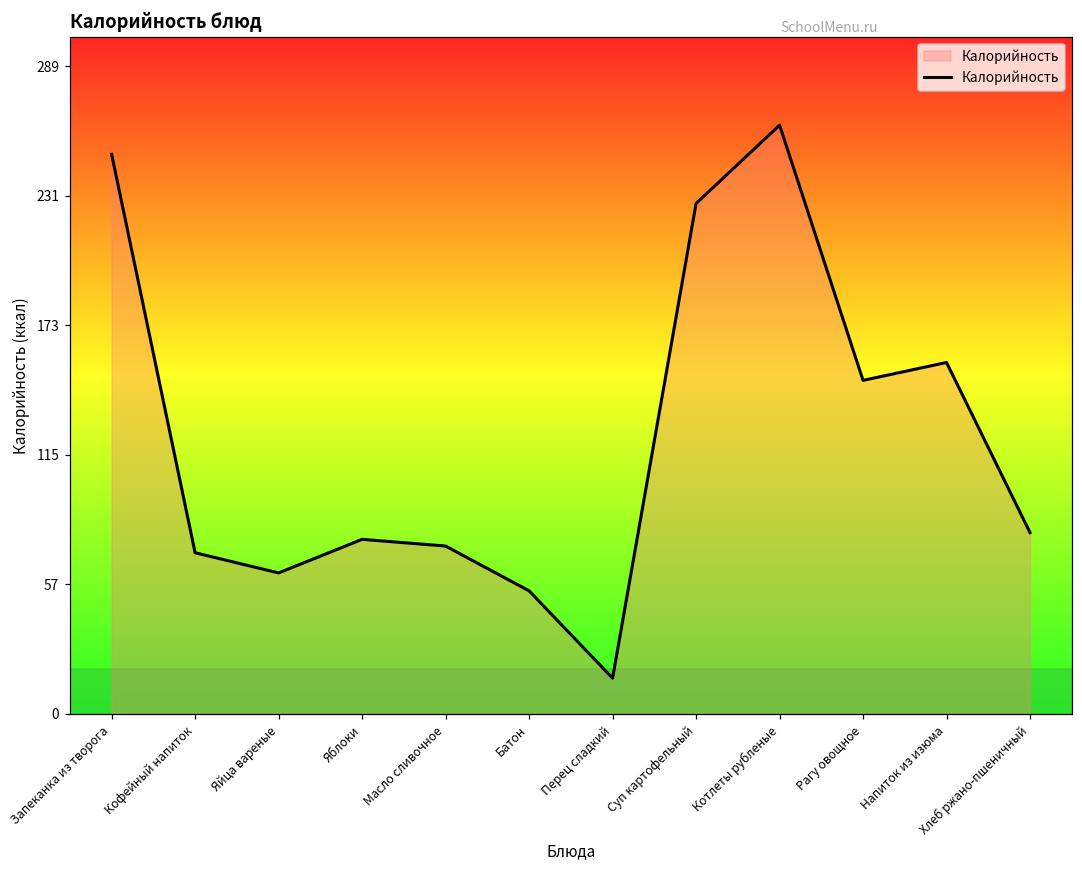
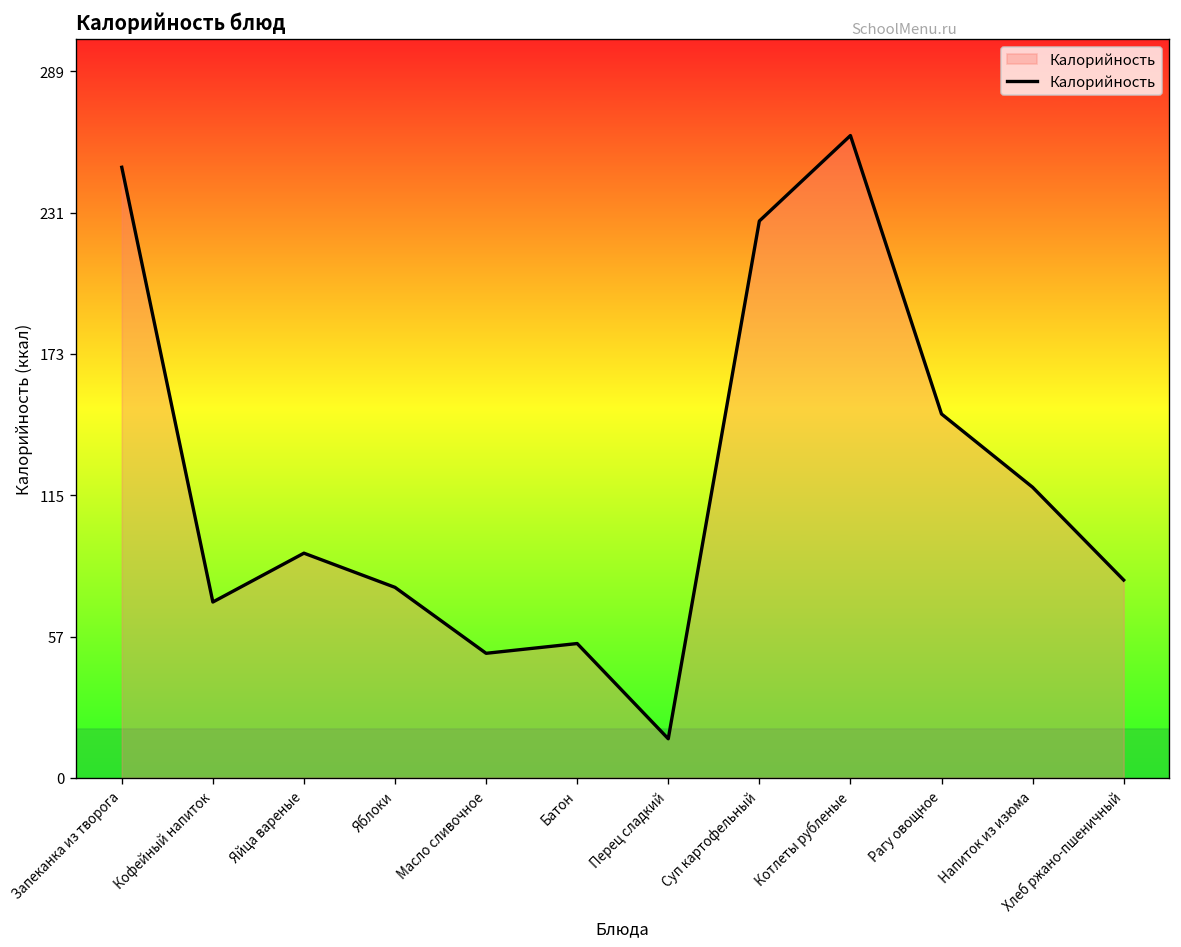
  {
    "Запеканка из творога": 250,
    "Кофейный напиток": 72,
-   "Яйца вареные": 63,
+   "Яйца вареные": 92,
    "Яблоки": 78,
-   "Масло сливочное": 75,
+   "Масло сливочное": 51,
    "Батон": 55,
    "Суп картофельный": 228,
    "Котлеты рубленые": 263,
    "Рагу овощное": 149,
-   "Напиток из изюма": 157,
+   "Напиток из изюма": 119,
    "Хлеб ржано-пшеничный": 81
  }
